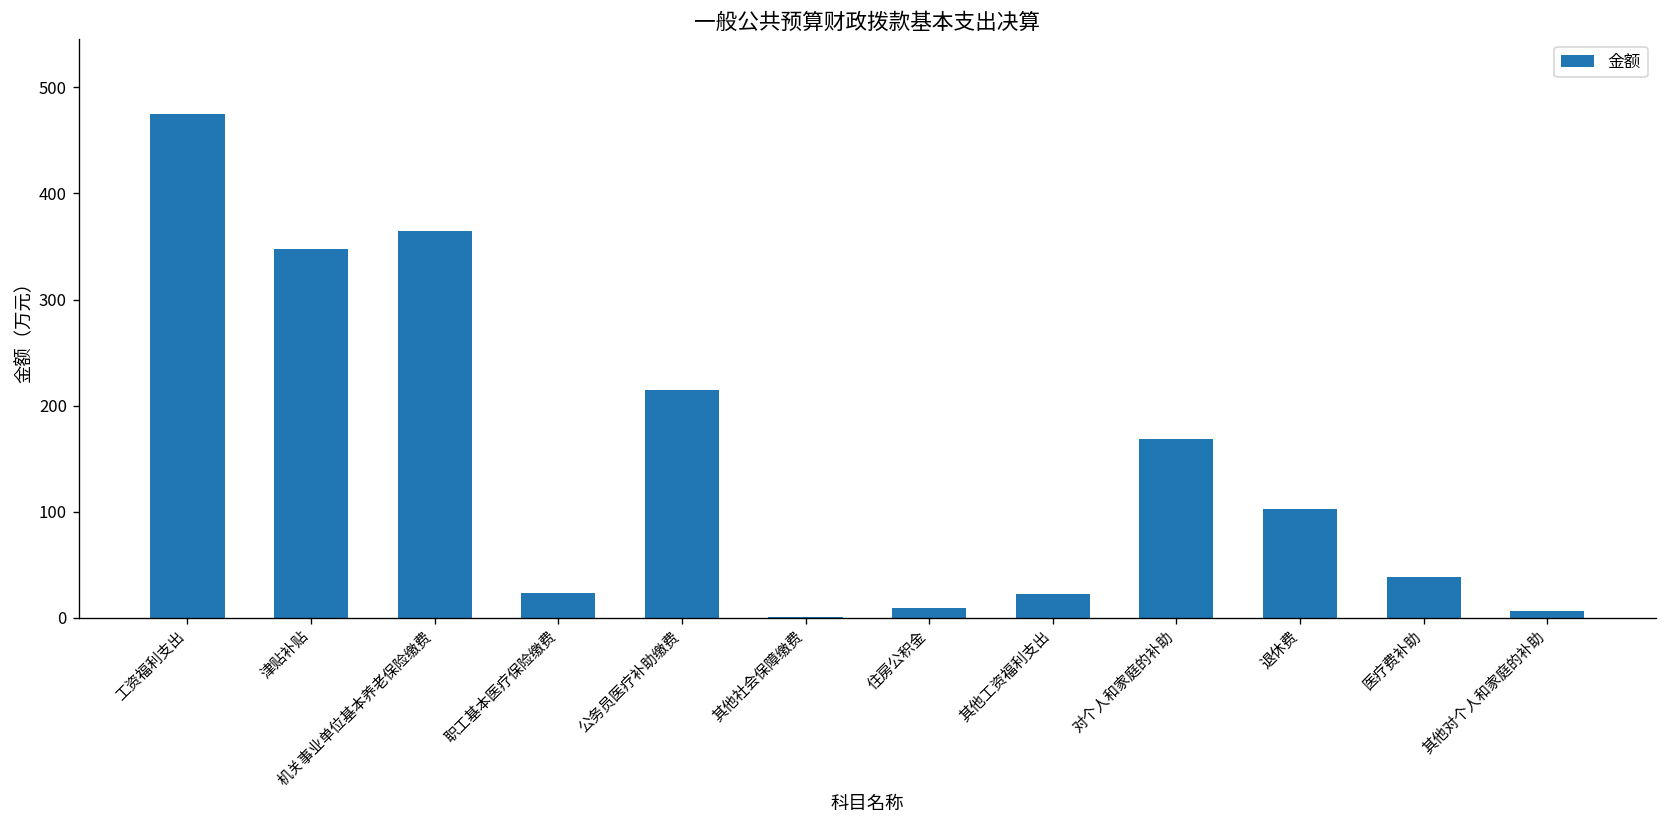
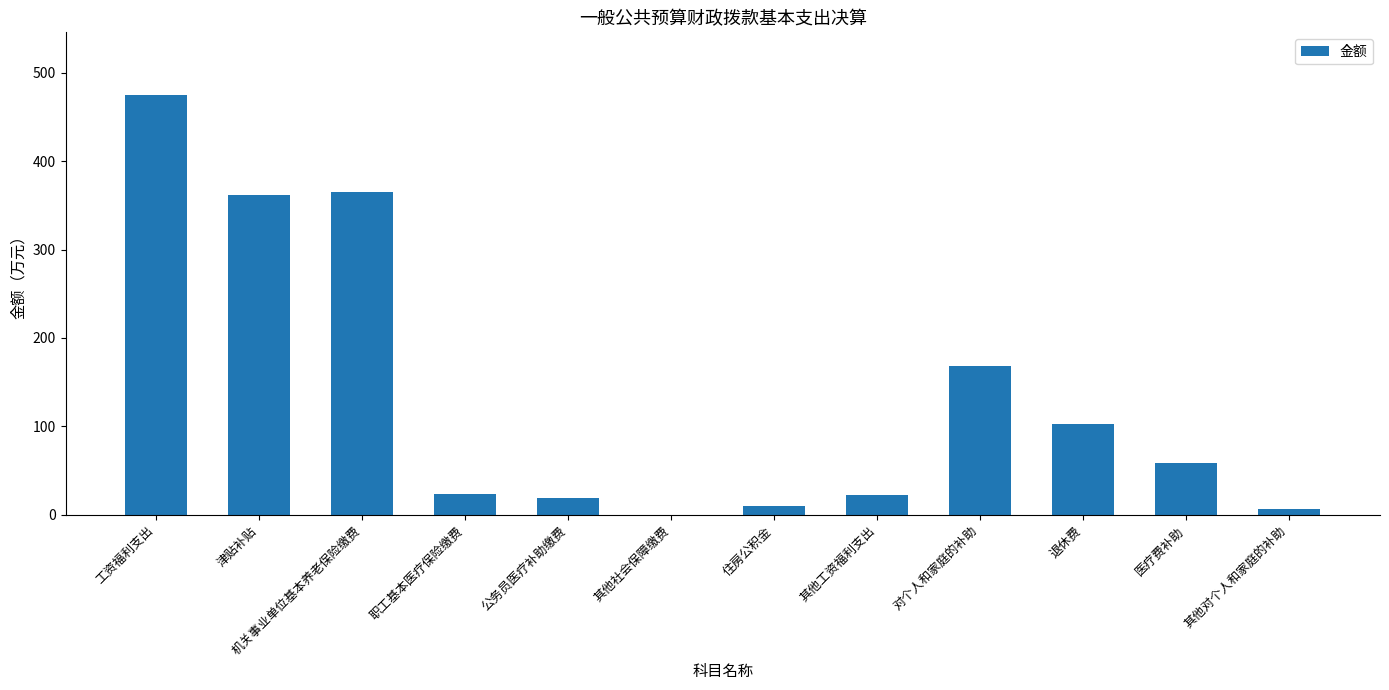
  {
    "工资福利支出": 470,
-   "津贴补贴": 350,
+   "津贴补贴": 360,
    "机关事业单位基本养老保险缴费": 360,
    "职工基本医疗保险缴费": 20,
-   "公务员医疗补助缴费": 210,
+   "公务员医疗补助缴费": 20,
    "住房公积金": 10,
    "其他工资福利支出": 20,
    "对个人和家庭的补助": 170,
    "退休费": 100,
-   "医疗费补助": 40,
+   "医疗费补助": 60,
    "其他对个人和家庭的补助": 10
  }
